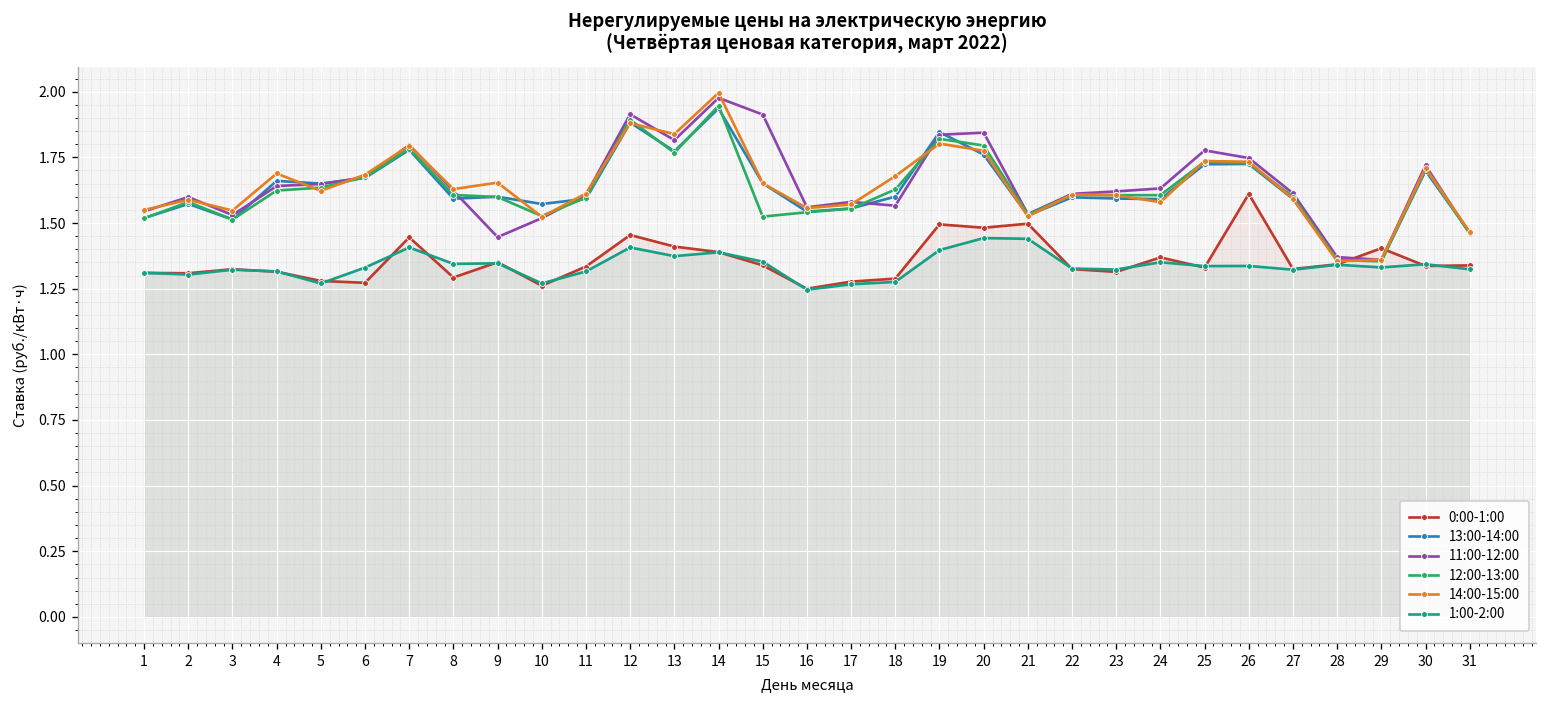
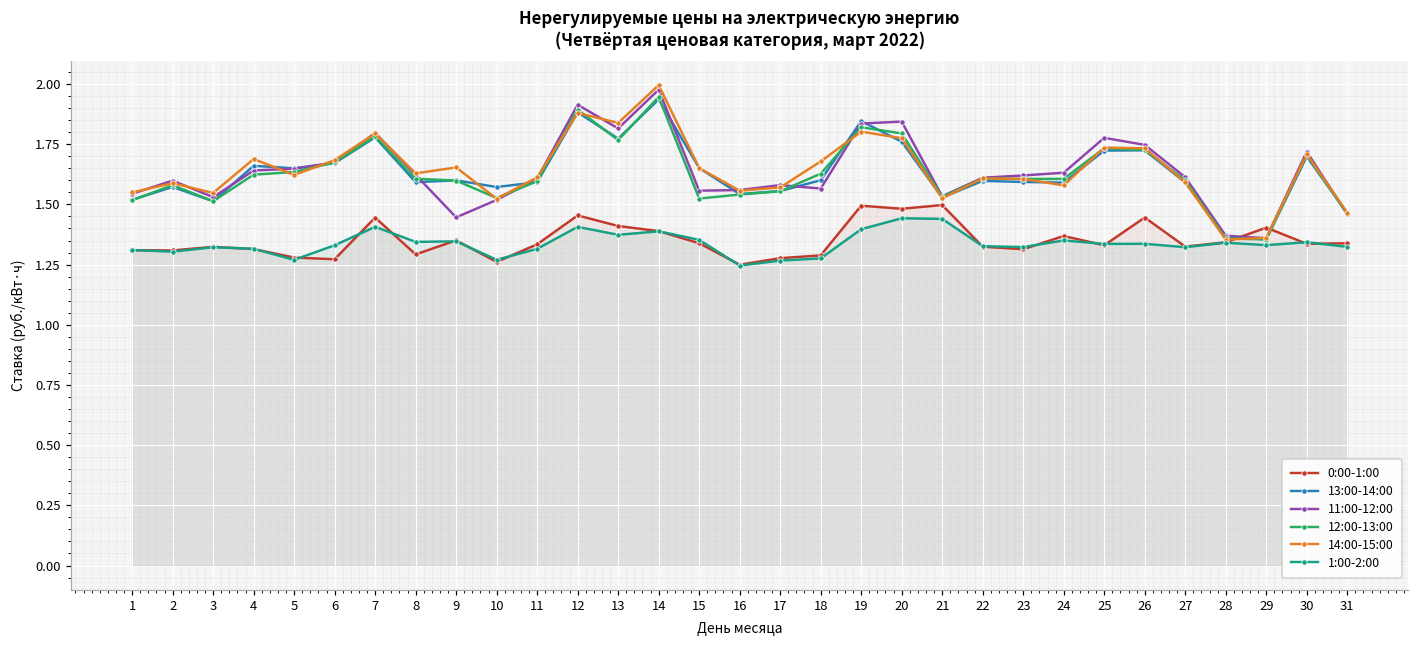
  {
    "0:00-1:00": {
      "6": 1.27,
      "7": 1.45,
      "8": 1.29,
      "11": 1.33,
      "12": 1.45,
      "13": 1.41,
      "15": 1.34,
      "18": 1.29,
      "19": 1.49,
      "20": 1.48,
      "21": 1.50,
      "24": 1.37,
-     "26": 1.61,
+     "26": 1.45,
      "29": 1.40,
      "31": 1.34
    },
    "13:00-14:00": {
      "4": 1.66,
      "8": 1.59,
      "10": 1.57,
      "18": 1.60,
      "20": 1.76,
      "23": 1.59
    },
    "11:00-12:00": {
      "3": 1.53,
      "4": 1.64,
      "9": 1.45,
      "12": 1.91,
      "13": 1.82,
      "14": 1.98,
-     "15": 1.91,
+     "15": 1.56,
      "18": 1.57,
      "20": 1.84,
      "23": 1.62,
      "24": 1.63,
      "25": 1.78,
      "26": 1.75,
      "27": 1.61
    },
    "14:00-15:00": {
      "3": 1.55,
      "4": 1.69,
      "5": 1.62,
      "9": 1.65,
      "13": 1.84,
      "14": 2.00,
      "18": 1.68,
      "19": 1.80,
      "20": 1.78
    }
  }
